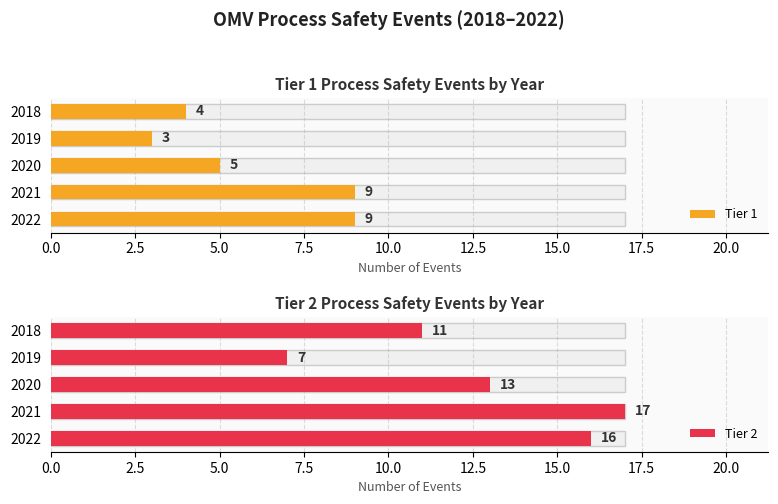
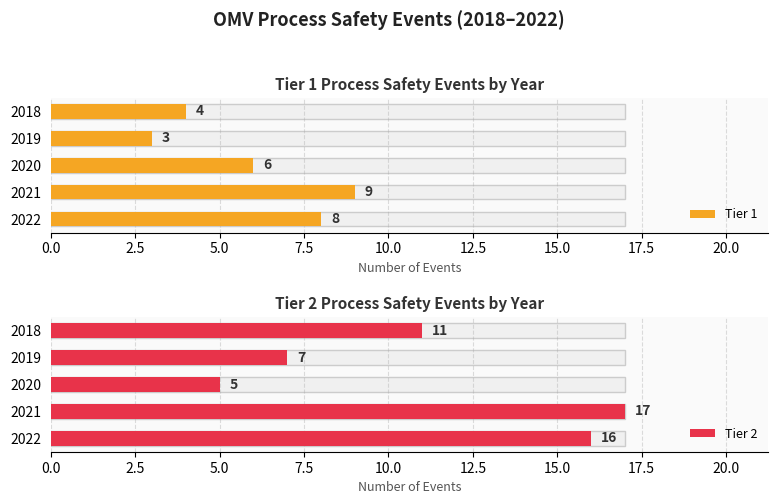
  {
    "Tier 1 Process Safety Events by Year": {
      "Tier 1": {
-       "2020": 5,
-       "2022": 9
+       "2020": 6,
+       "2022": 8
      }
    },
    "Tier 2 Process Safety Events by Year": {
      "Tier 2": {
-       "2020": 13,
+       "2020": 5,
        "2021": 17
      }
    }
  }
